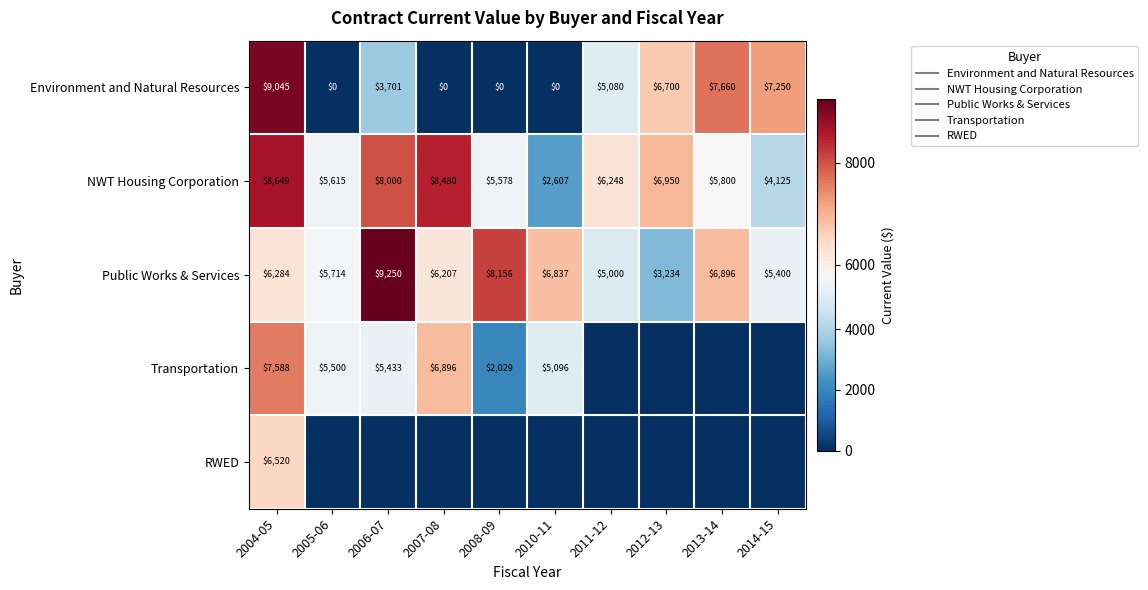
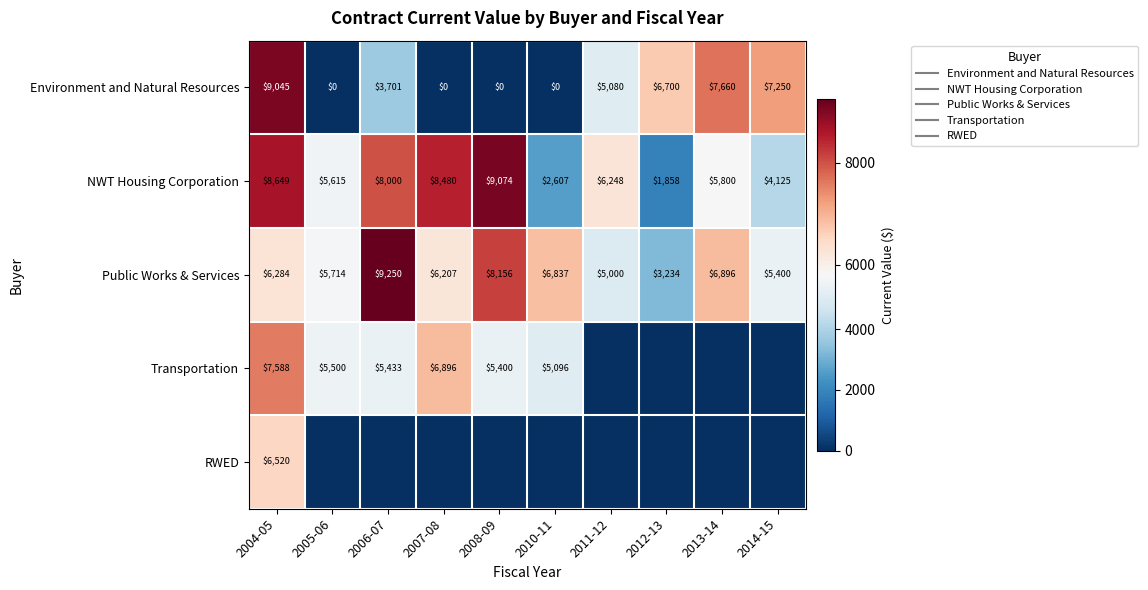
  {
    "Environment and Natural Resources": {
      "2004-05": "$9,045",
      "2005-06": "$0",
      "2006-07": "$3,701",
      "2007-08": "$0",
      "2008-09": "$0",
      "2010-11": "$0",
      "2011-12": "$5,080",
      "2012-13": "$6,700",
      "2013-14": "$7,660",
      "2014-15": "$7,250"
    },
    "NWT Housing Corporation": {
      "2004-05": "$8,649",
      "2005-06": "$5,615",
      "2006-07": "$8,000",
      "2007-08": "$8,480",
-     "2008-09": "$5,578",
+     "2008-09": "$9,074",
      "2010-11": "$2,607",
      "2011-12": "$6,248",
-     "2012-13": "$6,950",
+     "2012-13": "$1,858",
      "2013-14": "$5,800",
      "2014-15": "$4,125"
    },
    "Public Works & Services": {
      "2004-05": "$6,284",
      "2005-06": "$5,714",
      "2006-07": "$9,250",
      "2007-08": "$6,207",
      "2008-09": "$8,156",
      "2010-11": "$6,837",
      "2011-12": "$5,000",
      "2012-13": "$3,234",
      "2013-14": "$6,896",
      "2014-15": "$5,400"
    },
    "Transportation": {
      "2004-05": "$7,588",
      "2005-06": "$5,500",
      "2006-07": "$5,433",
      "2007-08": "$6,896",
-     "2008-09": "$2,029",
+     "2008-09": "$5,400",
      "2010-11": "$5,096"
    },
    "RWED": {
      "2004-05": "$6,520"
    }
  }
